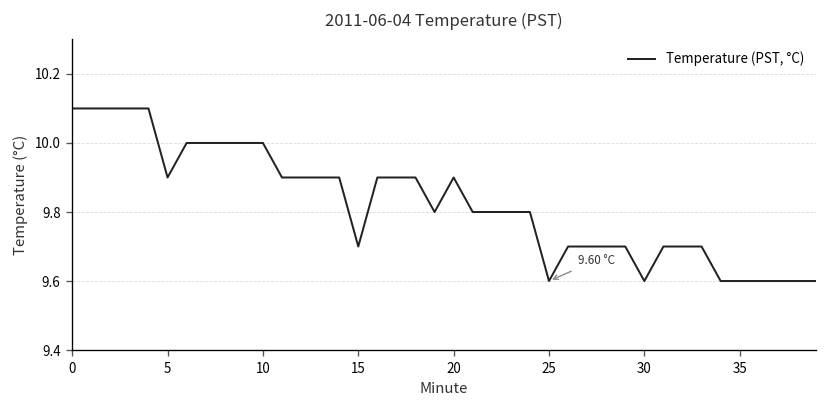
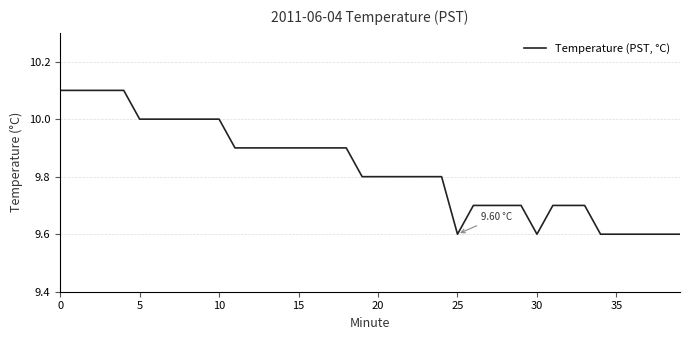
  {
    "0": 10.1,
-   "5": 9.9,
+   "5": 10.0,
    "10": 10.0,
-   "15": 9.7,
-   "20": 9.9,
+   "15": 9.9,
+   "20": 9.8,
    "30": 9.6,
    "35": 9.6
  }
